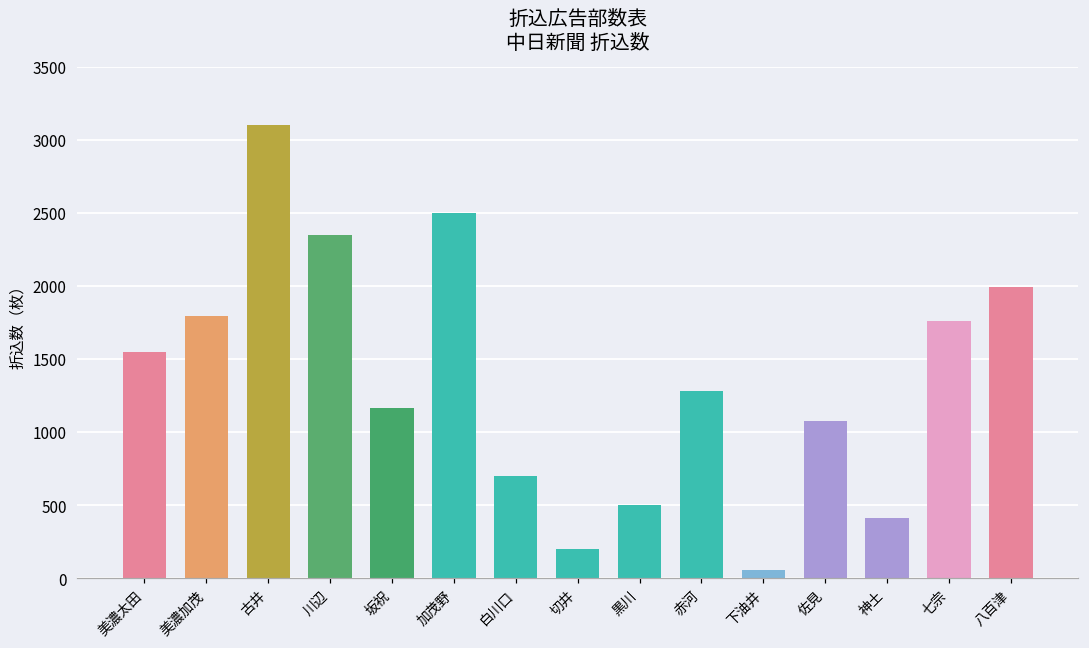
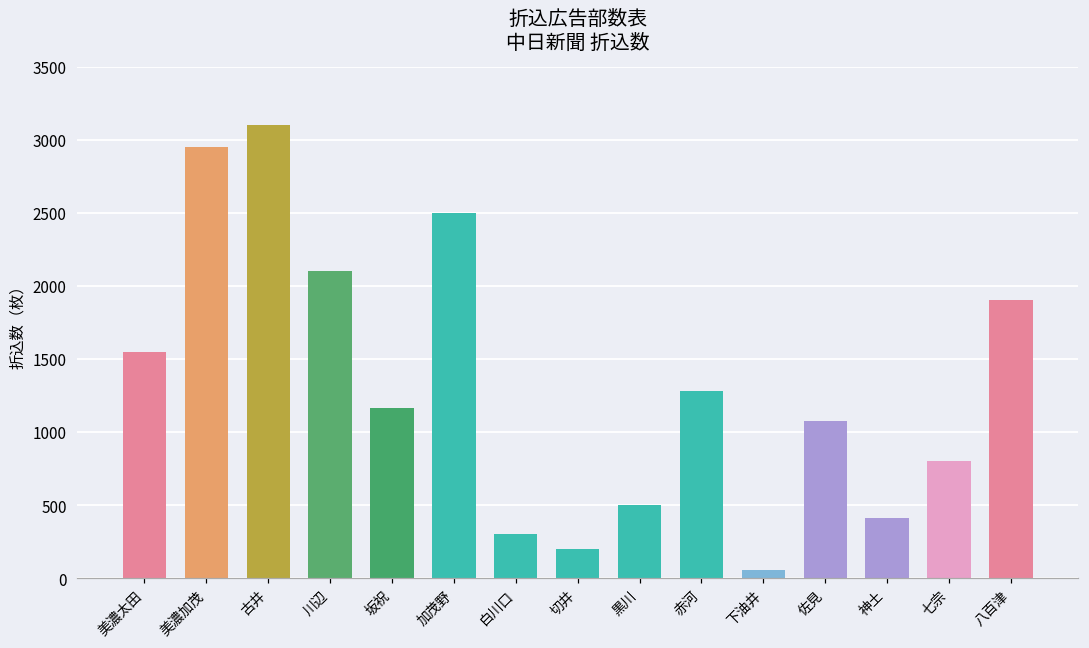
  {
    "美濃太田": 1550,
-   "美濃加茂": 1790,
+   "美濃加茂": 2950,
    "古井": 3100,
-   "川辺": 2350,
+   "川辺": 2100,
    "坂祝": 1160,
    "加茂野": 2500,
-   "白川口": 700,
+   "白川口": 300,
    "切井": 200,
    "黒川": 500,
    "赤河": 1280,
    "下油井": 60,
    "佐見": 1080,
    "神土": 410,
-   "七宗": 1760,
-   "八百津": 1990
+   "七宗": 800,
+   "八百津": 1900
  }
